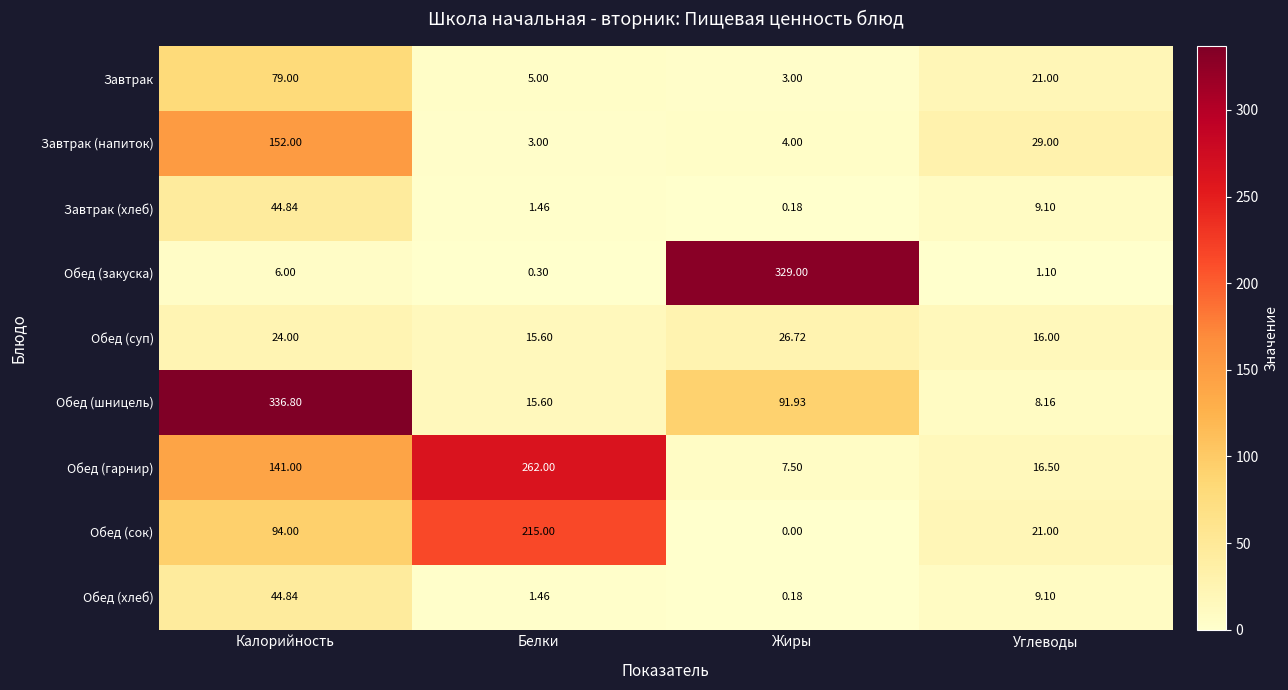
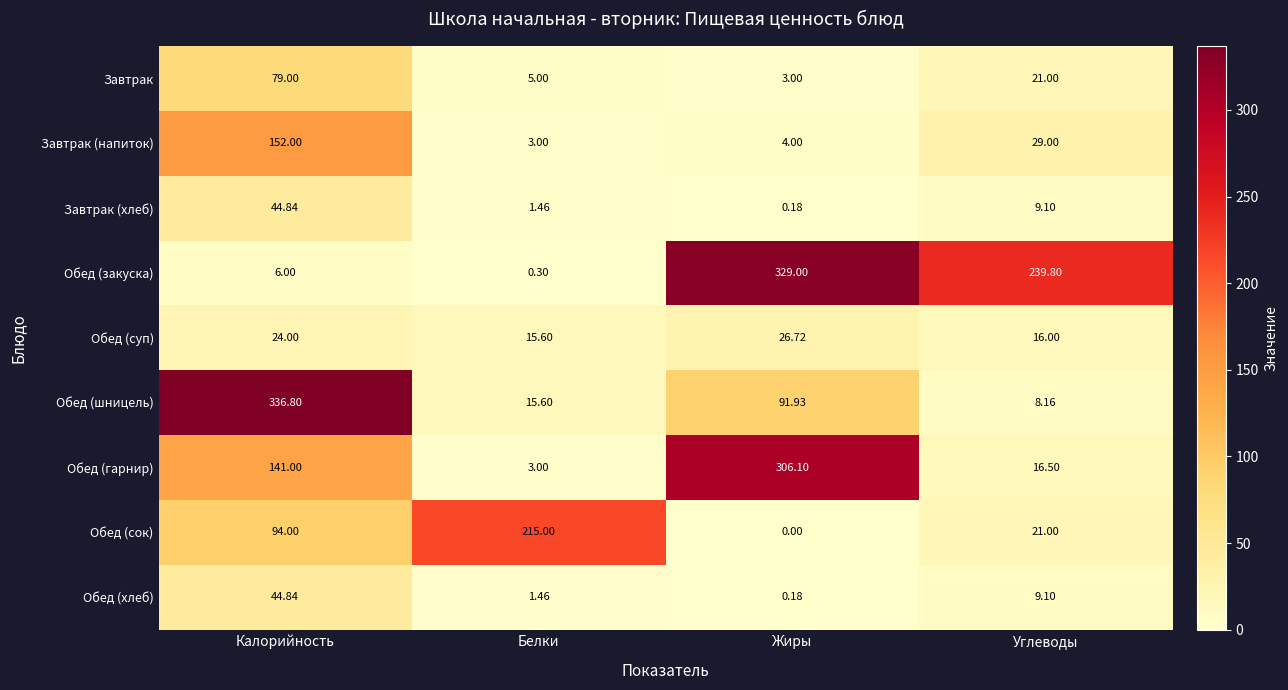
  {
    "Завтрак": {
      "Калорийность": 79.00,
      "Белки": 5.00,
      "Жиры": 3.00,
      "Углеводы": 21.00
    },
    "Завтрак (напиток)": {
      "Калорийность": 152.00,
      "Белки": 3.00,
      "Жиры": 4.00,
      "Углеводы": 29.00
    },
    "Завтрак (хлеб)": {
      "Калорийность": 44.84,
      "Белки": 1.46,
      "Жиры": 0.18,
      "Углеводы": 9.10
    },
    "Обед (закуска)": {
      "Калорийность": 6.00,
      "Белки": 0.30,
      "Жиры": 329.00,
-     "Углеводы": 1.10
+     "Углеводы": 239.80
    },
    "Обед (суп)": {
      "Калорийность": 24.00,
      "Белки": 15.60,
      "Жиры": 26.72,
      "Углеводы": 16.00
    },
    "Обед (шницель)": {
      "Калорийность": 336.80,
      "Белки": 15.60,
      "Жиры": 91.93,
      "Углеводы": 8.16
    },
    "Обед (гарнир)": {
      "Калорийность": 141.00,
-     "Белки": 262.00,
-     "Жиры": 7.50,
+     "Белки": 3.00,
+     "Жиры": 306.10,
      "Углеводы": 16.50
    },
    "Обед (сок)": {
      "Калорийность": 94.00,
      "Белки": 215.00,
      "Жиры": 0.00,
      "Углеводы": 21.00
    },
    "Обед (хлеб)": {
      "Калорийность": 44.84,
      "Белки": 1.46,
      "Жиры": 0.18,
      "Углеводы": 9.10
    }
  }
